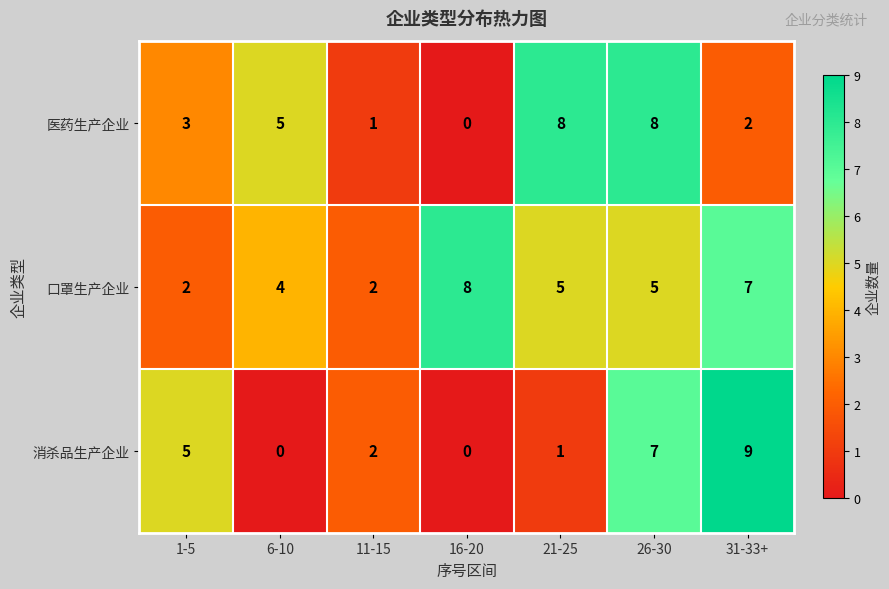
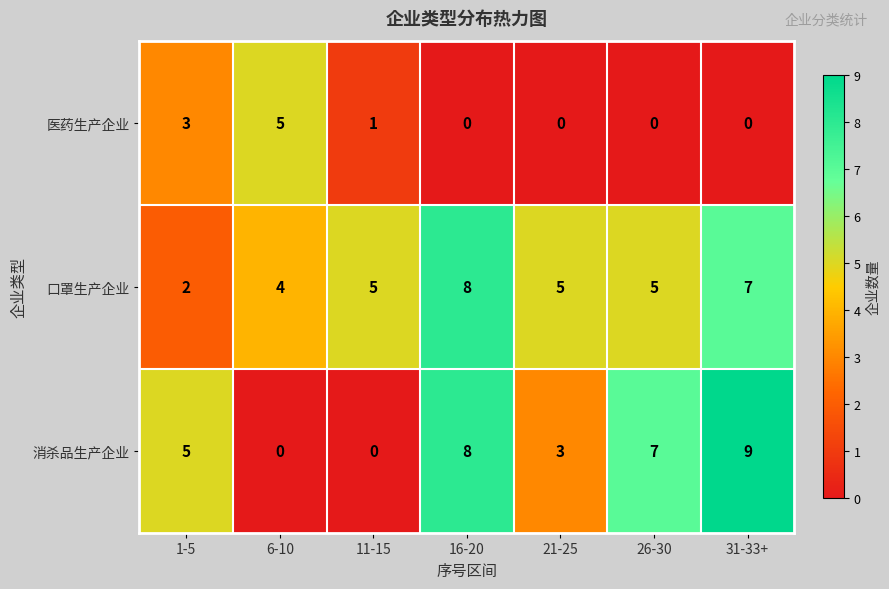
  {
    "医药生产企业": {
      "1-5": 3,
      "6-10": 5,
      "11-15": 1,
      "16-20": 0,
-     "21-25": 8,
-     "26-30": 8,
-     "31-33+": 2
+     "21-25": 0,
+     "26-30": 0,
+     "31-33+": 0
    },
    "口罩生产企业": {
      "1-5": 2,
      "6-10": 4,
-     "11-15": 2,
+     "11-15": 5,
      "16-20": 8,
      "21-25": 5,
      "26-30": 5,
      "31-33+": 7
    },
    "消杀品生产企业": {
      "1-5": 5,
      "6-10": 0,
-     "11-15": 2,
-     "16-20": 0,
-     "21-25": 1,
+     "11-15": 0,
+     "16-20": 8,
+     "21-25": 3,
      "26-30": 7,
      "31-33+": 9
    }
  }
